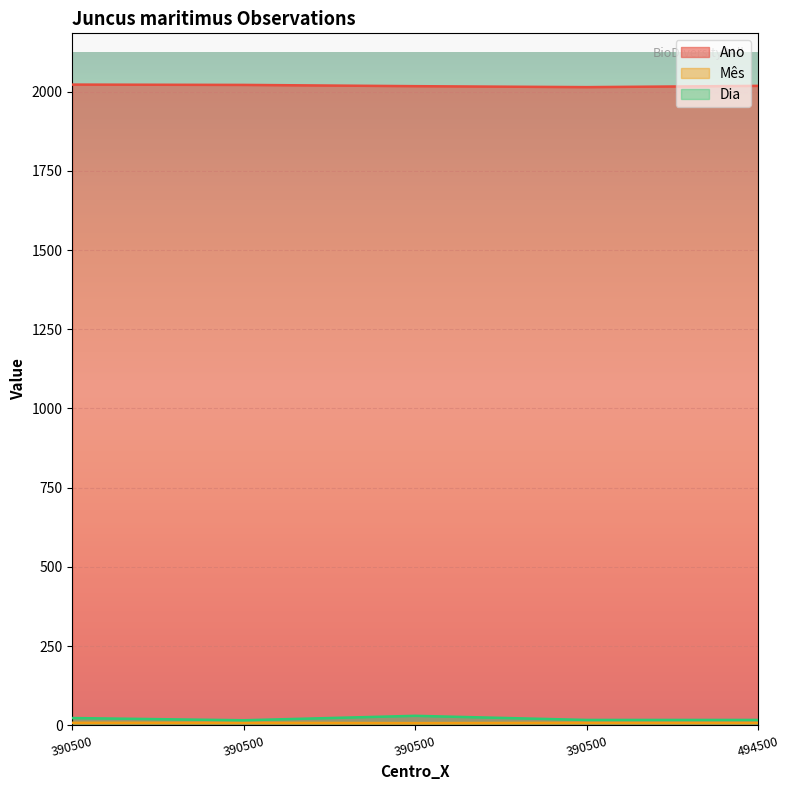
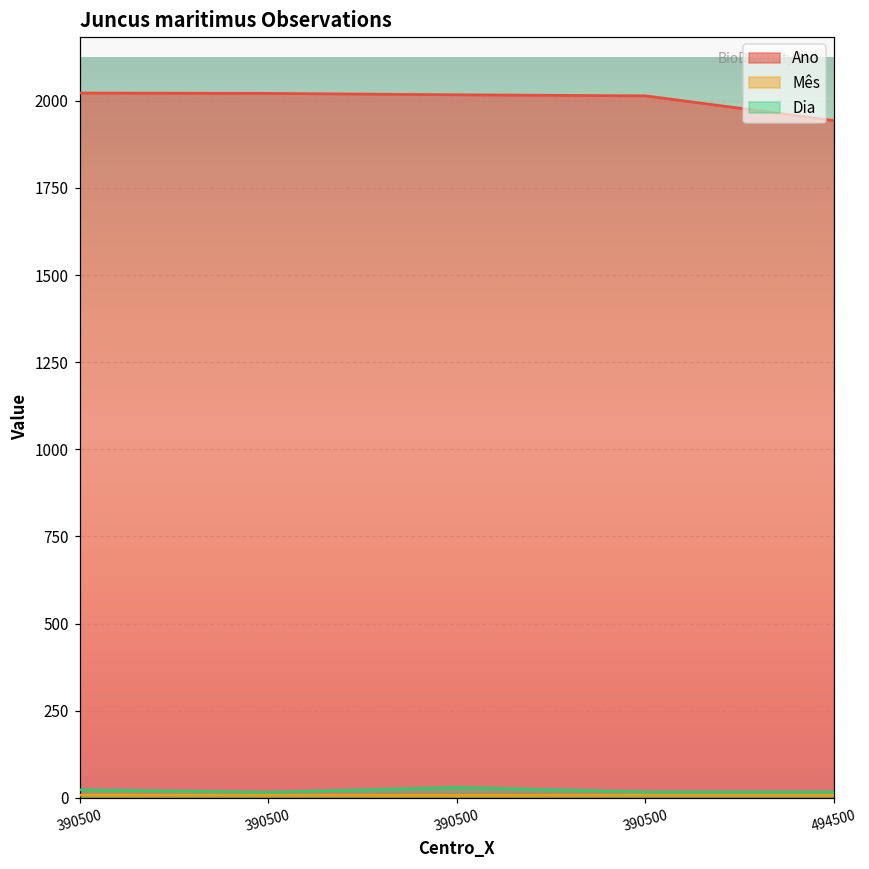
  {
    "Ano": {
-     "494500": 2020
+     "494500": 1940
    },
    "Mês": {
      "494500": 10
    },
    "Dia": {
      "494500": 20
    }
  }
